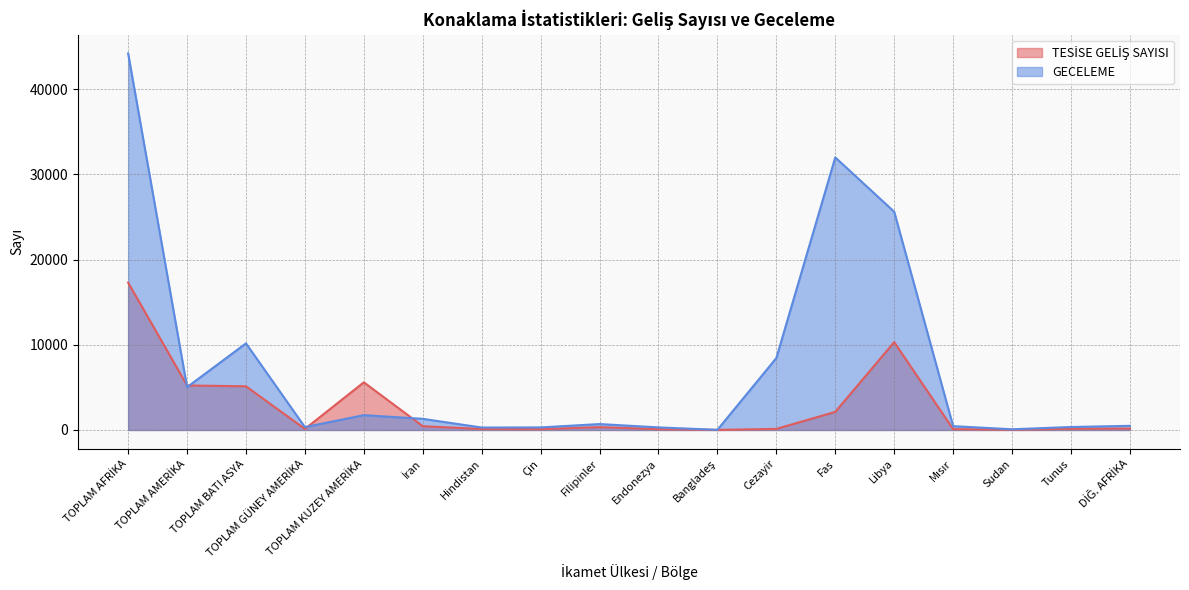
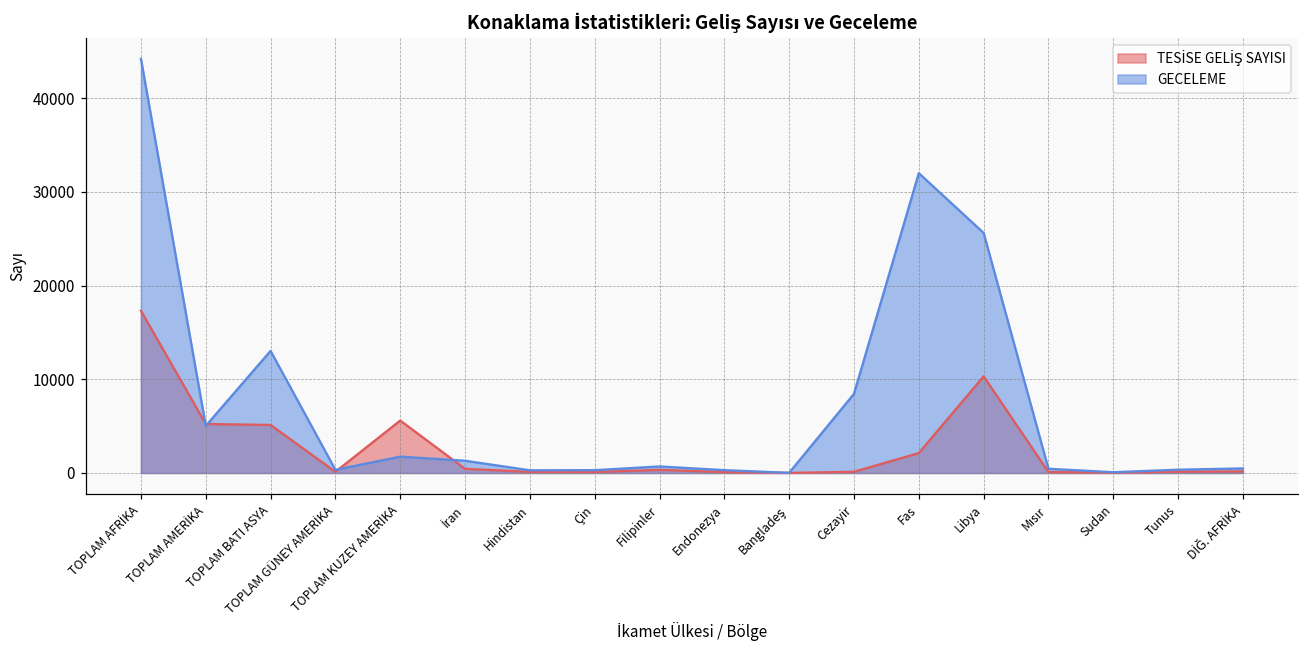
  {
    "TESİSE GELİŞ SAYISI": {
      "TOPLAM AFRİKA": 17000,
      "TOPLAM BATI ASYA": 5000,
      "TOPLAM KUZEY AMERİKA": 6000,
      "İran": 0,
      "Filipinler": 0,
      "Cezayir": 0,
      "Fas": 2000,
      "Libya": 10000,
      "Mısır": 0,
      "DİĞ. AFRİKA": 0
    },
    "GECELEME": {
      "TOPLAM AFRİKA": 44000,
-     "TOPLAM BATI ASYA": 10000,
+     "TOPLAM BATI ASYA": 13000,
      "TOPLAM KUZEY AMERİKA": 2000,
      "İran": 1000,
      "Filipinler": 1000,
      "Cezayir": 8000,
      "Fas": 32000,
      "Libya": 26000,
      "Mısır": 0,
      "DİĞ. AFRİKA": 0
    }
  }
